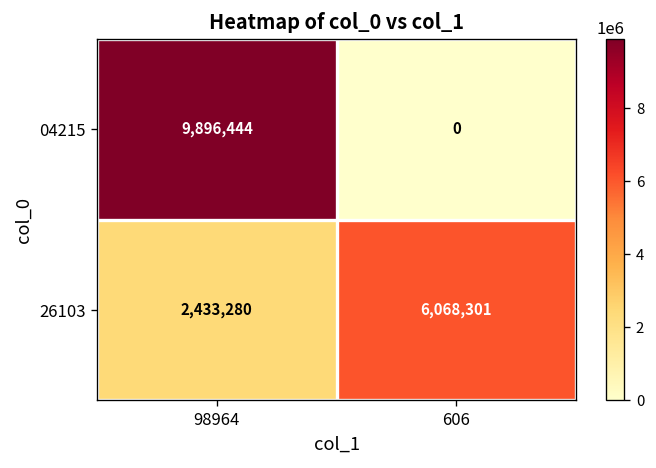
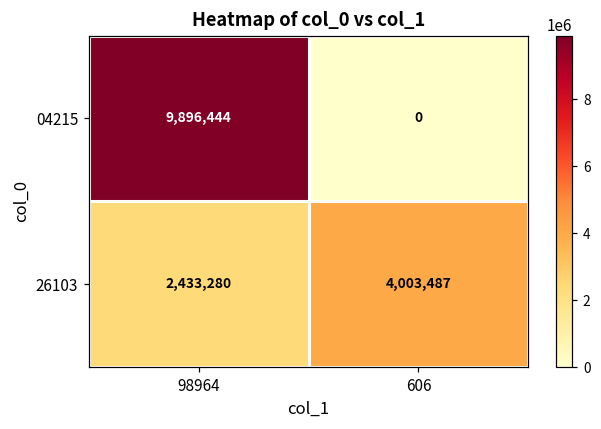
  {
    "04215": {
      "98964": "9,896,444",
      "606": "0"
    },
    "26103": {
      "98964": "2,433,280",
-     "606": "6,068,301"
+     "606": "4,003,487"
    }
  }
